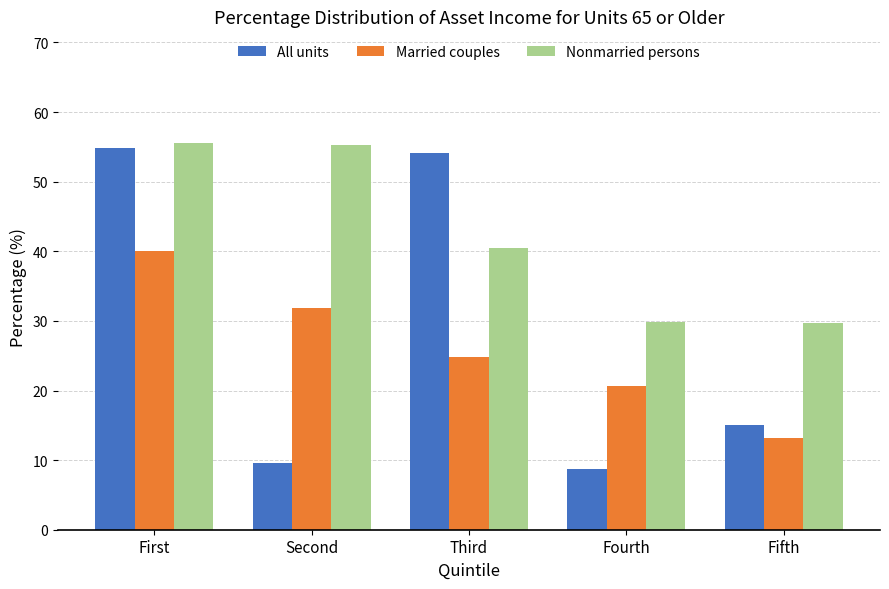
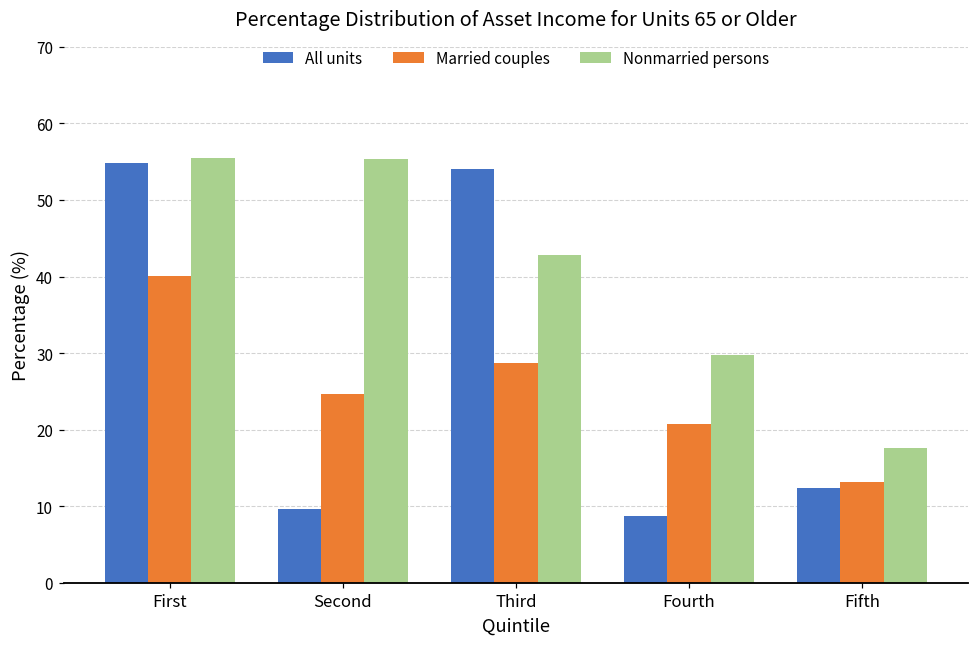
  {
    "All units": {
      "First": 55,
      "Second": 10,
      "Third": 54,
      "Fourth": 9,
-     "Fifth": 15
+     "Fifth": 12
    },
    "Married couples": {
      "First": 40,
-     "Second": 32,
-     "Third": 25,
+     "Second": 25,
+     "Third": 29,
      "Fourth": 21,
      "Fifth": 13
    },
    "Nonmarried persons": {
      "First": 56,
      "Second": 55,
-     "Third": 41,
+     "Third": 43,
      "Fourth": 30,
-     "Fifth": 30
+     "Fifth": 18
    }
  }
